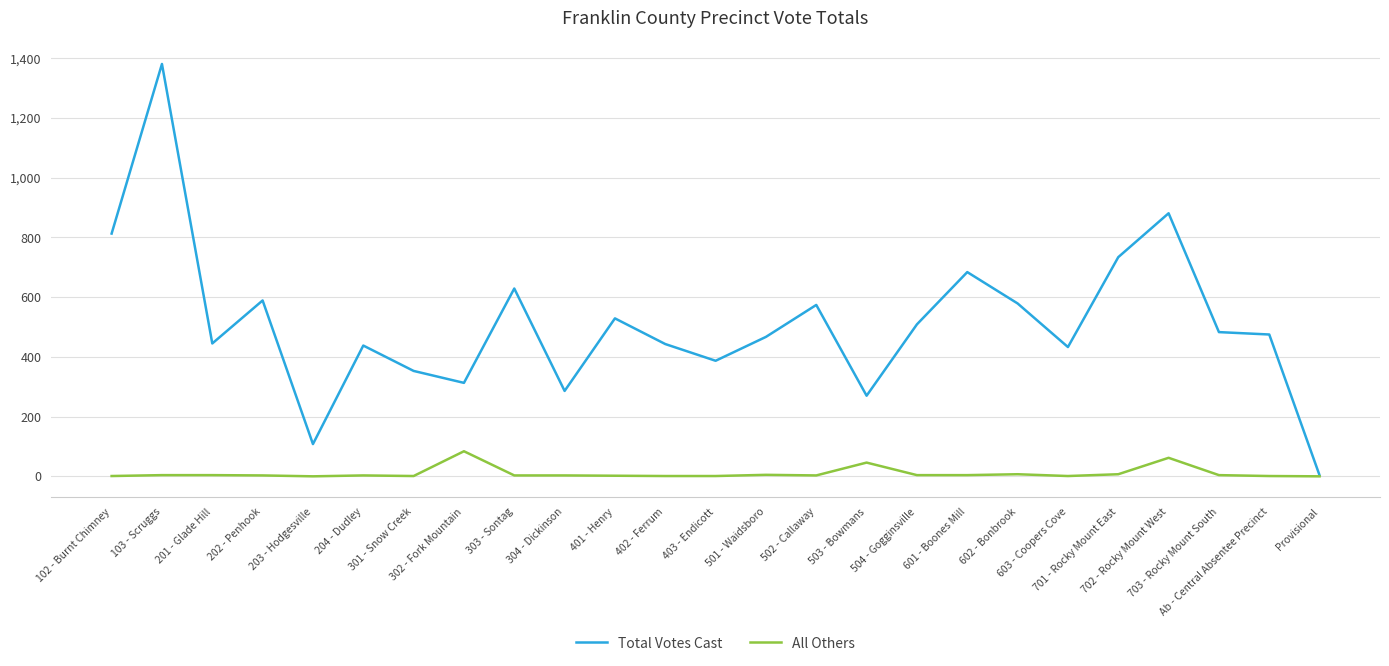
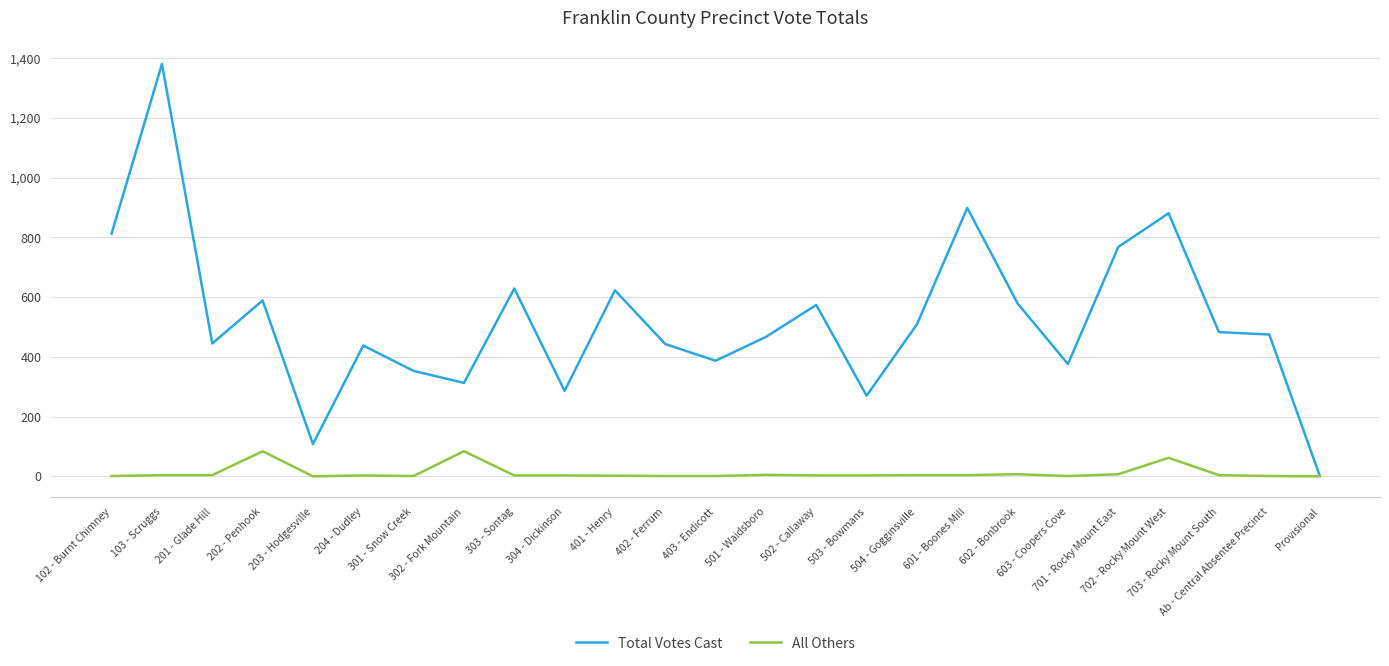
  {
    "Total Votes Cast": {
      "102 - Burnt Chimney": "810",
      "103 - Scruggs": "1,380",
      "201 - Glade Hill": "450",
      "202 - Penhook": "590",
      "203 - Hodgesville": "110",
      "204 - Dudley": "440",
      "301 - Snow Creek": "350",
      "302 - Fork Mountain": "310",
      "303 - Sontag": "630",
      "304 - Dickinson": "290",
-     "401 - Henry": "530",
+     "401 - Henry": "620",
      "402 - Ferrum": "440",
      "403 - Endicott": "390",
      "501 - Waidsboro": "470",
      "502 - Callaway": "570",
      "503 - Bowmans": "270",
      "504 - Gogginsville": "510",
-     "601 - Boones Mill": "680",
+     "601 - Boones Mill": "900",
      "602 - Bonbrook": "580",
-     "603 - Coopers Cove": "430",
-     "701 - Rocky Mount East": "730",
+     "603 - Coopers Cove": "380",
+     "701 - Rocky Mount East": "770",
      "702 - Rocky Mount West": "880",
      "703 - Rocky Mount South": "480",
      "Ab - Central Absentee Precinct": "480"
    },
    "All Others": {
      "102 - Burnt Chimney": "0",
      "103 - Scruggs": "0",
      "201 - Glade Hill": "0",
-     "202 - Penhook": "0",
+     "202 - Penhook": "80",
      "203 - Hodgesville": "0",
      "204 - Dudley": "0",
      "301 - Snow Creek": "0",
      "302 - Fork Mountain": "80",
      "303 - Sontag": "0",
      "304 - Dickinson": "0",
      "401 - Henry": "0",
      "402 - Ferrum": "0",
      "403 - Endicott": "0",
      "501 - Waidsboro": "10",
      "502 - Callaway": "0",
-     "503 - Bowmans": "50",
+     "503 - Bowmans": "0",
      "504 - Gogginsville": "0",
      "601 - Boones Mill": "0",
      "602 - Bonbrook": "10",
      "603 - Coopers Cove": "0",
      "701 - Rocky Mount East": "10",
      "702 - Rocky Mount West": "60",
      "703 - Rocky Mount South": "0",
      "Ab - Central Absentee Precinct": "0"
    }
  }
